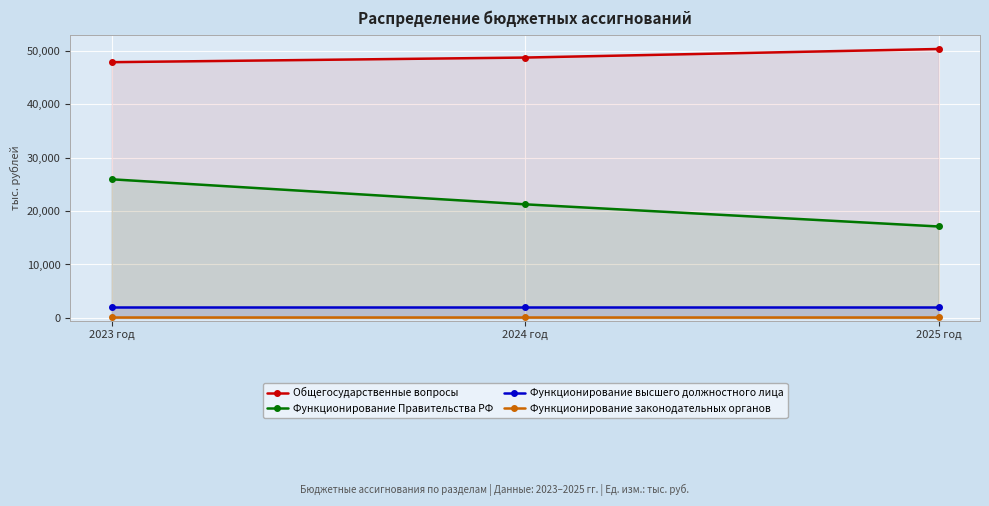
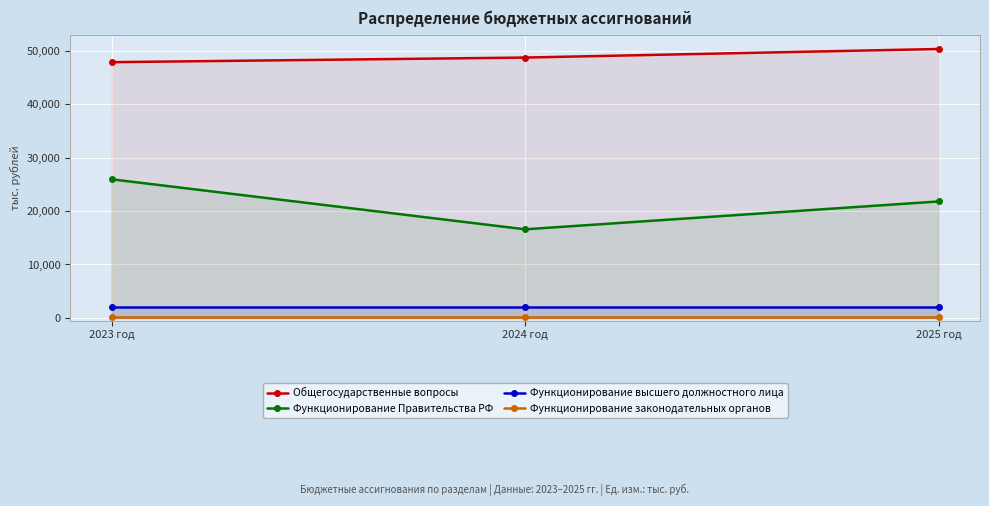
  {
    "Общегосударственные вопросы": {
      "2023 год": "48,000",
      "2024 год": "49,000",
      "2025 год": "50,000"
    },
    "Функционирование Правительства РФ": {
      "2023 год": "26,000",
-     "2024 год": "21,000",
-     "2025 год": "17,000"
+     "2024 год": "17,000",
+     "2025 год": "22,000"
    },
    "Функционирование высшего должностного лица": {
      "2023 год": "2,000",
      "2024 год": "2,000",
      "2025 год": "2,000"
    },
    "Функционирование законодательных органов": {
      "2023 год": "0",
      "2024 год": "0",
      "2025 год": "0"
    }
  }
